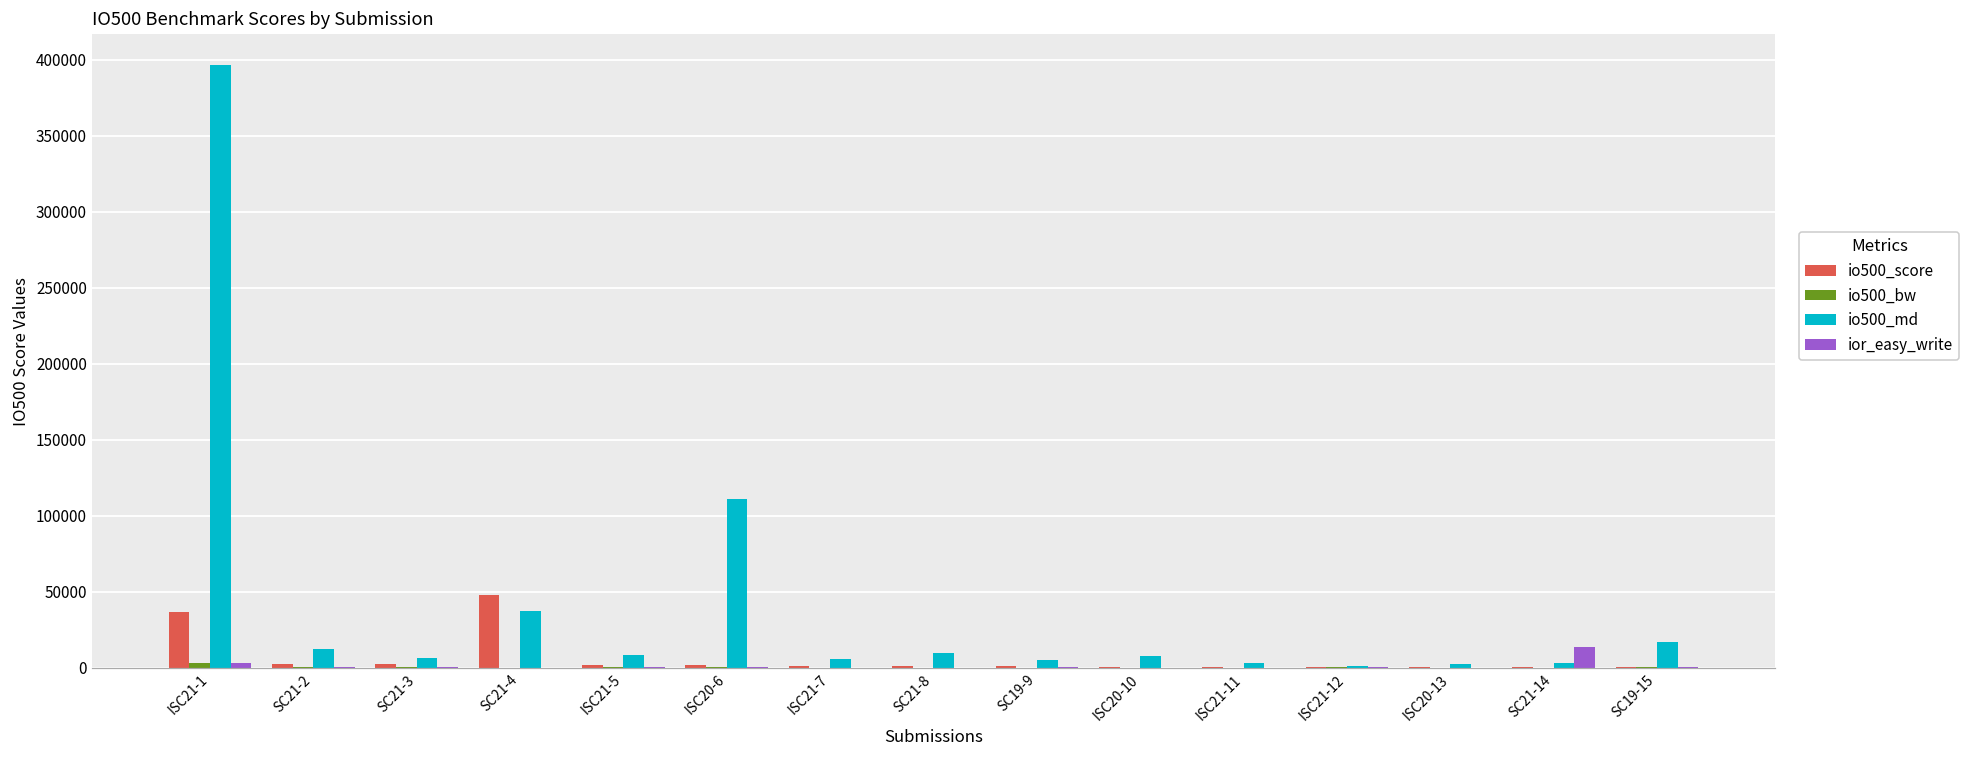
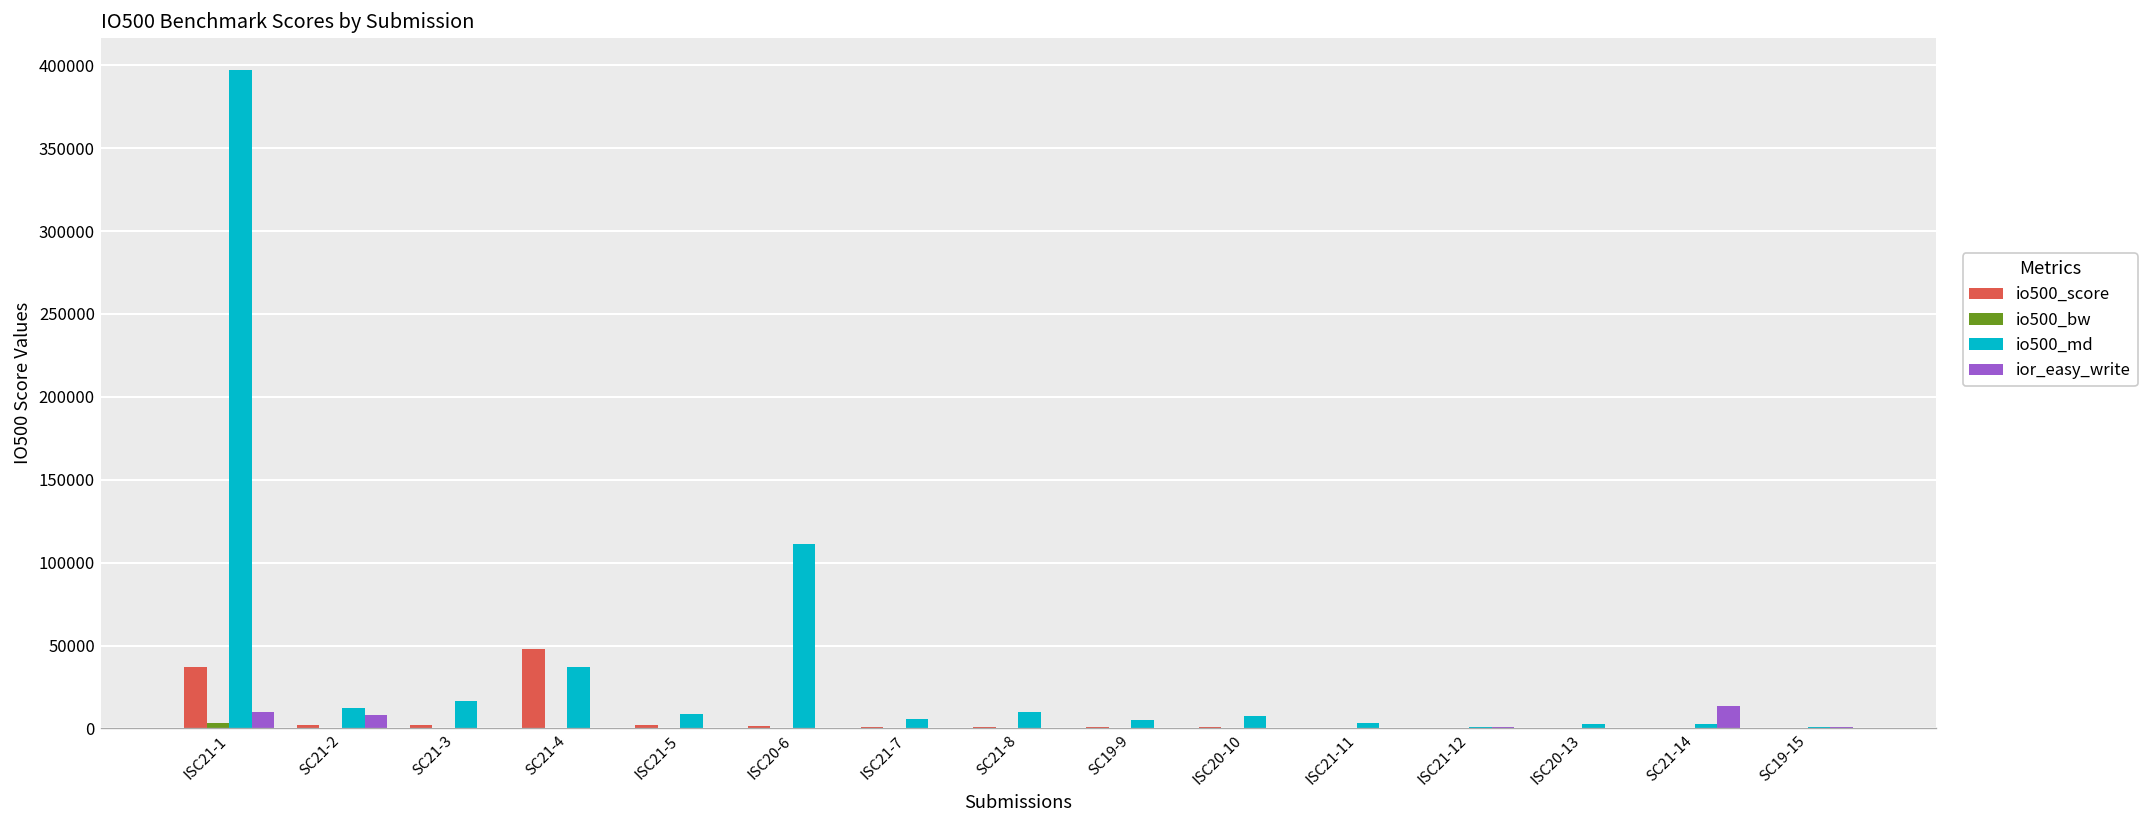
  {
    "io500_score": {
      "ISC21-1": 37000,
      "SC21-2": 2000,
      "SC21-3": 2000,
      "SC21-4": 48000,
      "ISC21-5": 2000
    },
    "io500_bw": {
      "ISC21-1": 3000
    },
    "io500_md": {
      "ISC21-1": 397000,
      "SC21-2": 12000,
-     "SC21-3": 7000,
+     "SC21-3": 17000,
      "SC21-4": 37000,
      "ISC21-5": 9000,
      "ISC20-6": 111000,
      "ISC21-7": 6000,
      "SC21-8": 10000,
      "SC19-9": 5000,
      "ISC20-10": 7000,
      "ISC21-11": 3000,
      "ISC20-13": 3000,
      "SC21-14": 3000,
-     "SC19-15": 17000
+     "SC19-15": 1000
    },
    "ior_easy_write": {
-     "ISC21-1": 3000,
-     "SC21-2": 0,
+     "ISC21-1": 10000,
+     "SC21-2": 8000,
      "SC21-14": 14000
    }
  }
